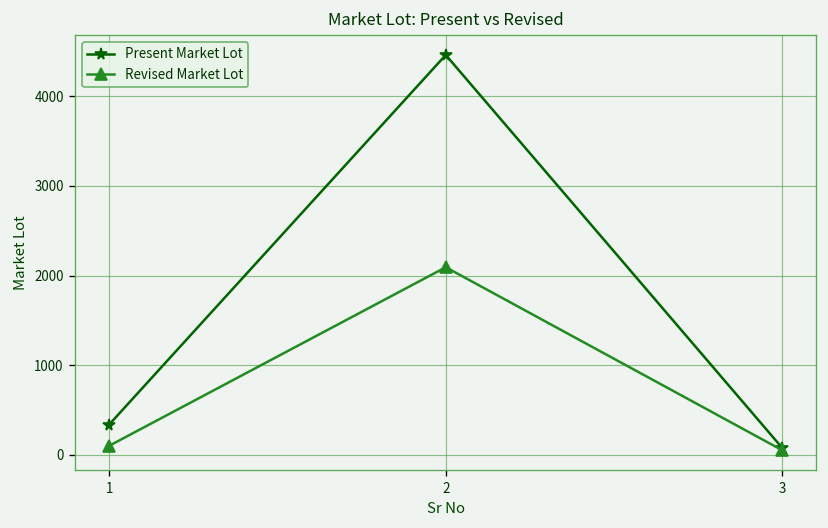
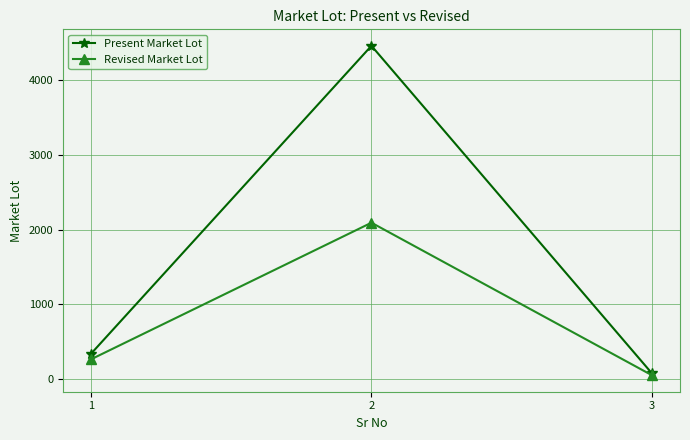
  {
    "Present Market Lot": {
      "1": 300,
      "2": 4500
    },
    "Revised Market Lot": {
-     "1": 100,
+     "1": 300,
      "2": 2100
    }
  }
